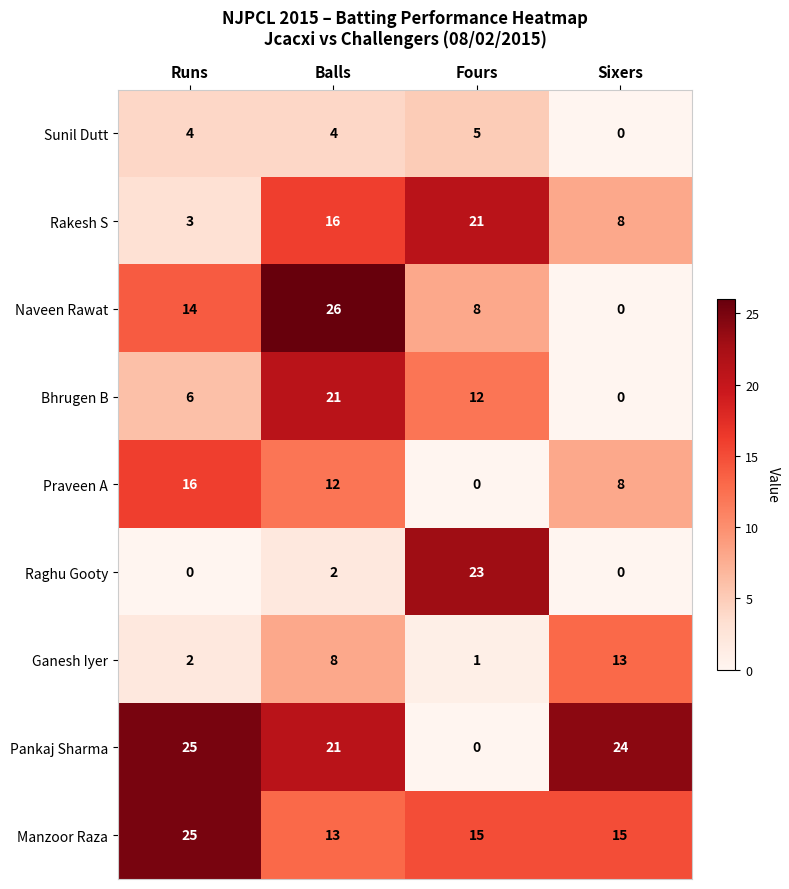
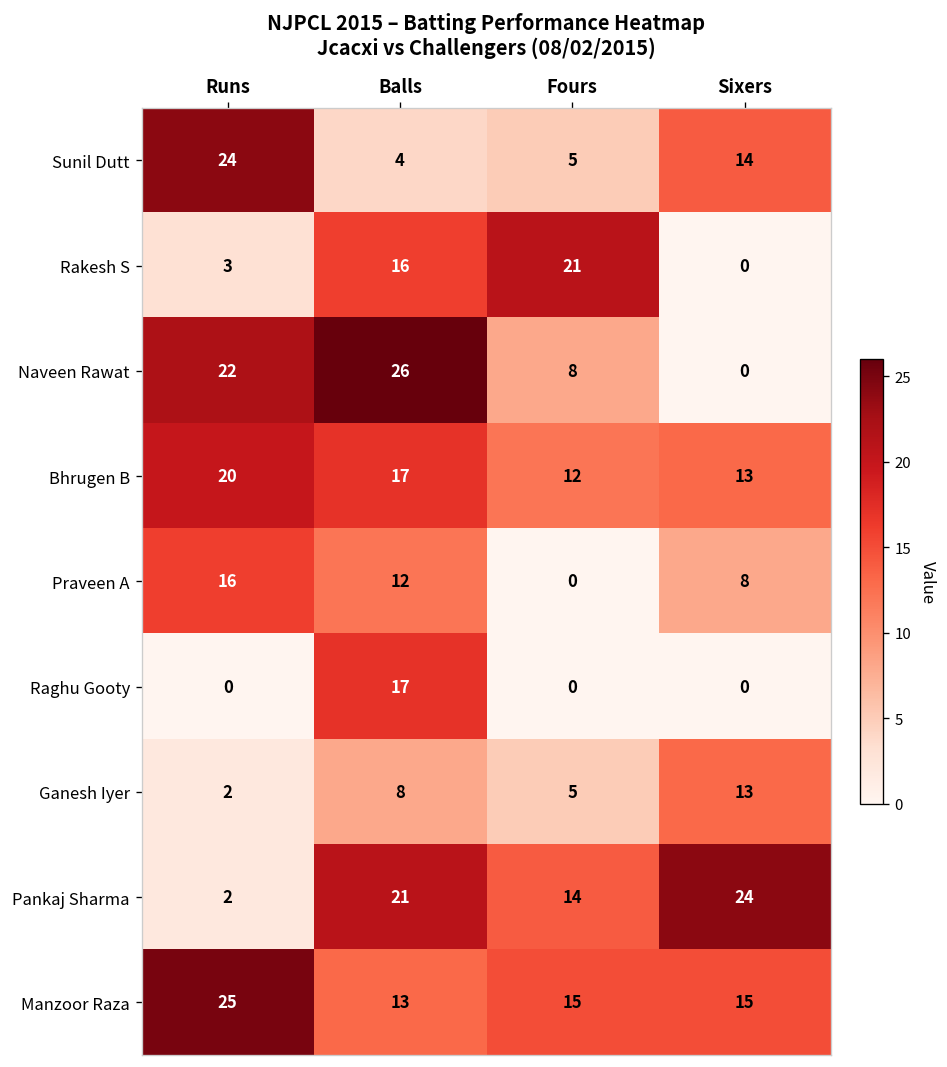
  {
    "Sunil Dutt": {
-     "Runs": 4,
+     "Runs": 24,
      "Balls": 4,
      "Fours": 5,
-     "Sixers": 0
+     "Sixers": 14
    },
    "Rakesh S": {
      "Runs": 3,
      "Balls": 16,
      "Fours": 21,
-     "Sixers": 8
+     "Sixers": 0
    },
    "Naveen Rawat": {
-     "Runs": 14,
+     "Runs": 22,
      "Balls": 26,
      "Fours": 8,
      "Sixers": 0
    },
    "Bhrugen B": {
-     "Runs": 6,
-     "Balls": 21,
+     "Runs": 20,
+     "Balls": 17,
      "Fours": 12,
-     "Sixers": 0
+     "Sixers": 13
    },
    "Praveen A": {
      "Runs": 16,
      "Balls": 12,
      "Fours": 0,
      "Sixers": 8
    },
    "Raghu Gooty": {
      "Runs": 0,
-     "Balls": 2,
-     "Fours": 23,
+     "Balls": 17,
+     "Fours": 0,
      "Sixers": 0
    },
    "Ganesh Iyer": {
      "Runs": 2,
      "Balls": 8,
-     "Fours": 1,
+     "Fours": 5,
      "Sixers": 13
    },
    "Pankaj Sharma": {
-     "Runs": 25,
+     "Runs": 2,
      "Balls": 21,
-     "Fours": 0,
+     "Fours": 14,
      "Sixers": 24
    },
    "Manzoor Raza": {
      "Runs": 25,
      "Balls": 13,
      "Fours": 15,
      "Sixers": 15
    }
  }
